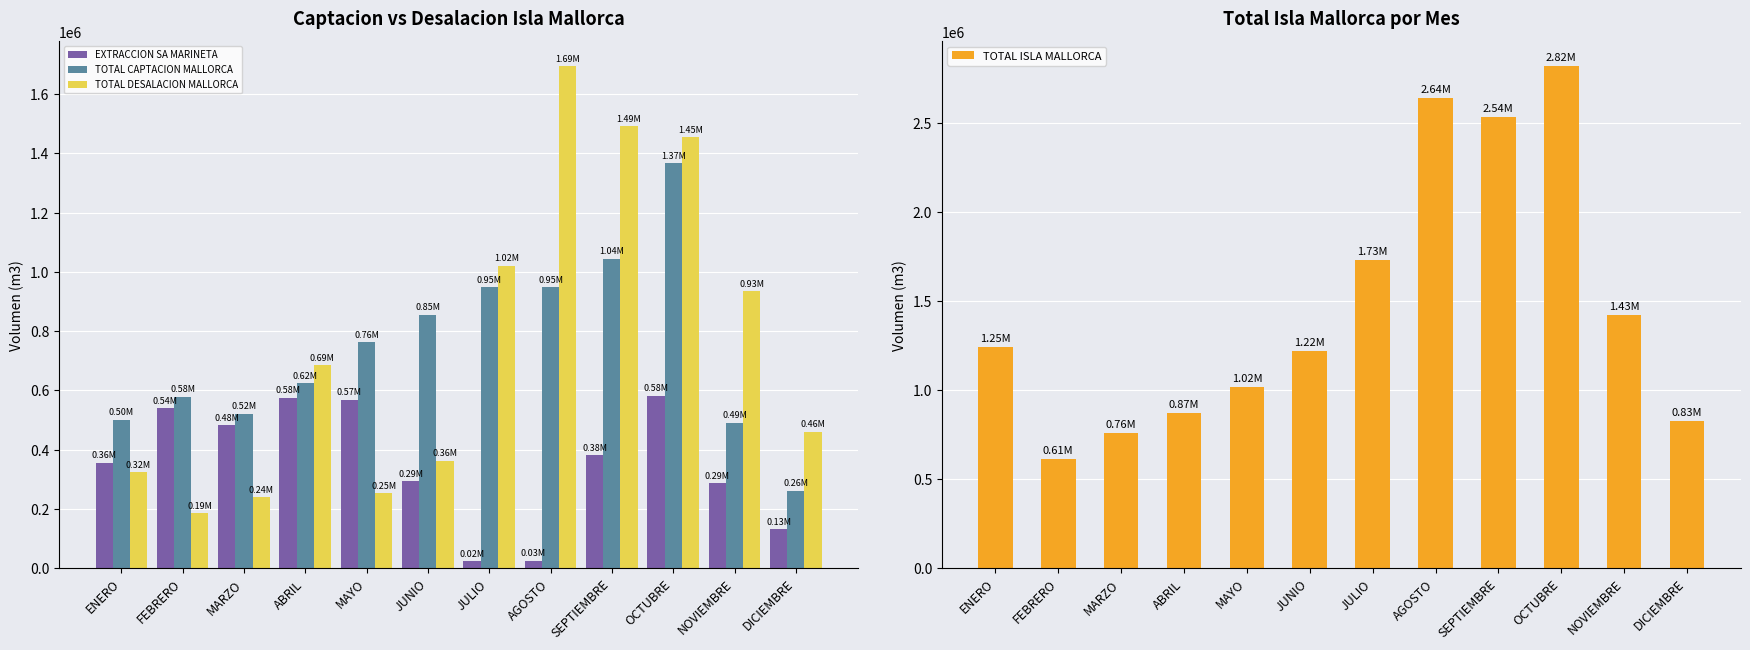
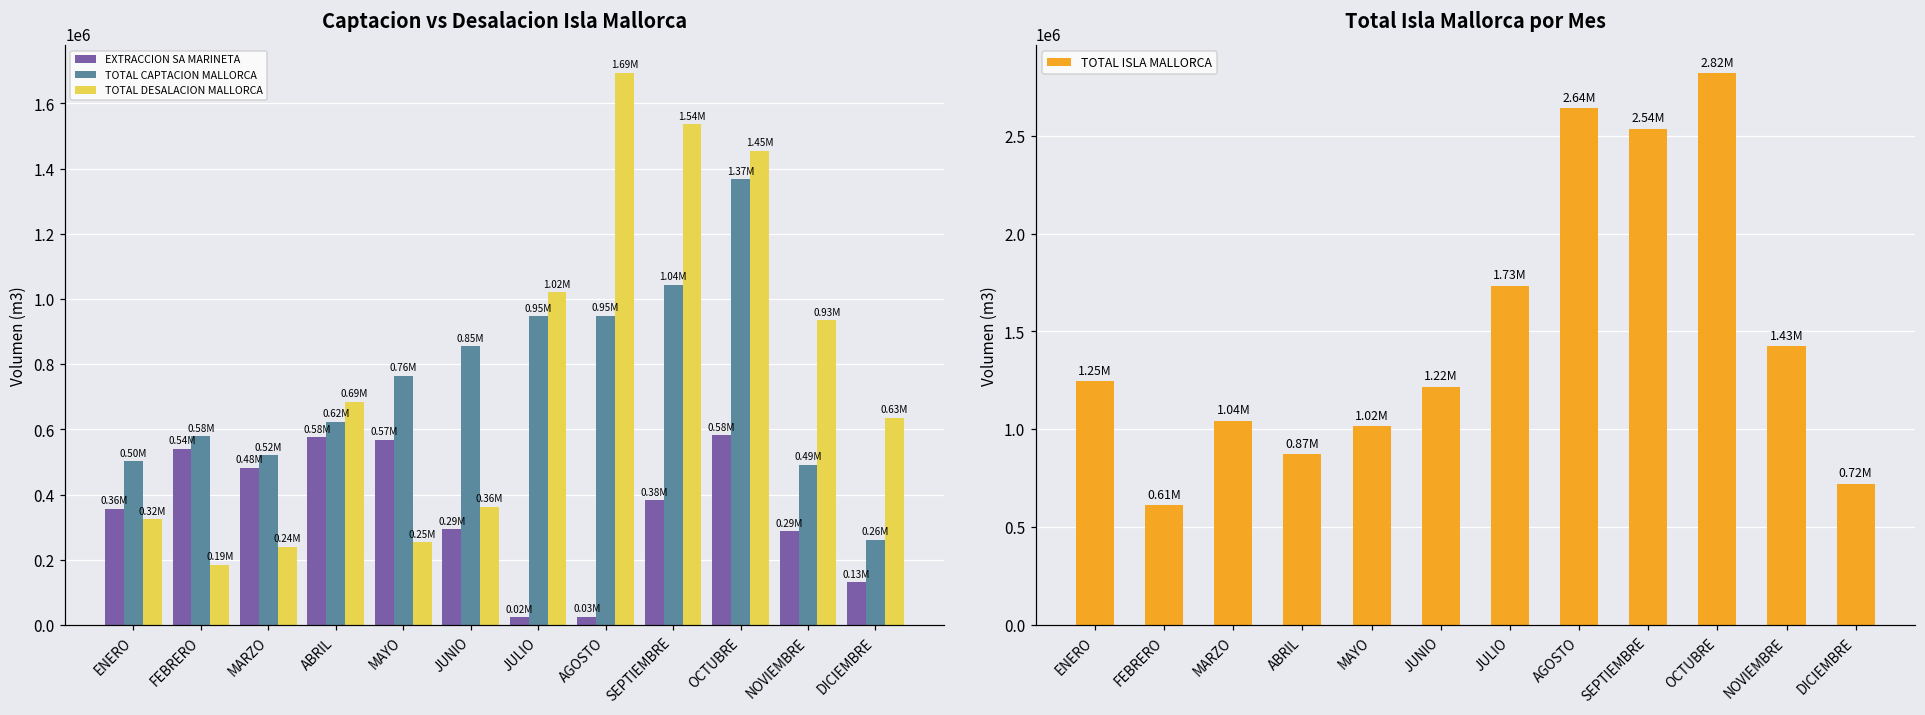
  {
    "Captacion vs Desalacion Isla Mallorca": {
      "TOTAL DESALACION MALLORCA": {
        "ENERO": "0.32M",
        "FEBRERO": "0.19M",
        "MARZO": "0.24M",
        "ABRIL": "0.69M",
        "MAYO": "0.25M",
        "JUNIO": "0.36M",
        "JULIO": "1.02M",
        "AGOSTO": "1.69M",
-       "SEPTIEMBRE": "1.49M",
+       "SEPTIEMBRE": "1.54M",
        "OCTUBRE": "1.45M",
        "NOVIEMBRE": "0.93M",
-       "DICIEMBRE": "0.46M"
+       "DICIEMBRE": "0.63M"
      }
    },
    "Total Isla Mallorca por Mes": {
      "ENERO": "1.25M",
      "FEBRERO": "0.61M",
-     "MARZO": "0.76M",
+     "MARZO": "1.04M",
      "ABRIL": "0.87M",
      "MAYO": "1.02M",
      "JUNIO": "1.22M",
      "JULIO": "1.73M",
      "AGOSTO": "2.64M",
      "SEPTIEMBRE": "2.54M",
      "OCTUBRE": "2.82M",
      "NOVIEMBRE": "1.43M",
-     "DICIEMBRE": "0.83M"
+     "DICIEMBRE": "0.72M"
    }
  }
